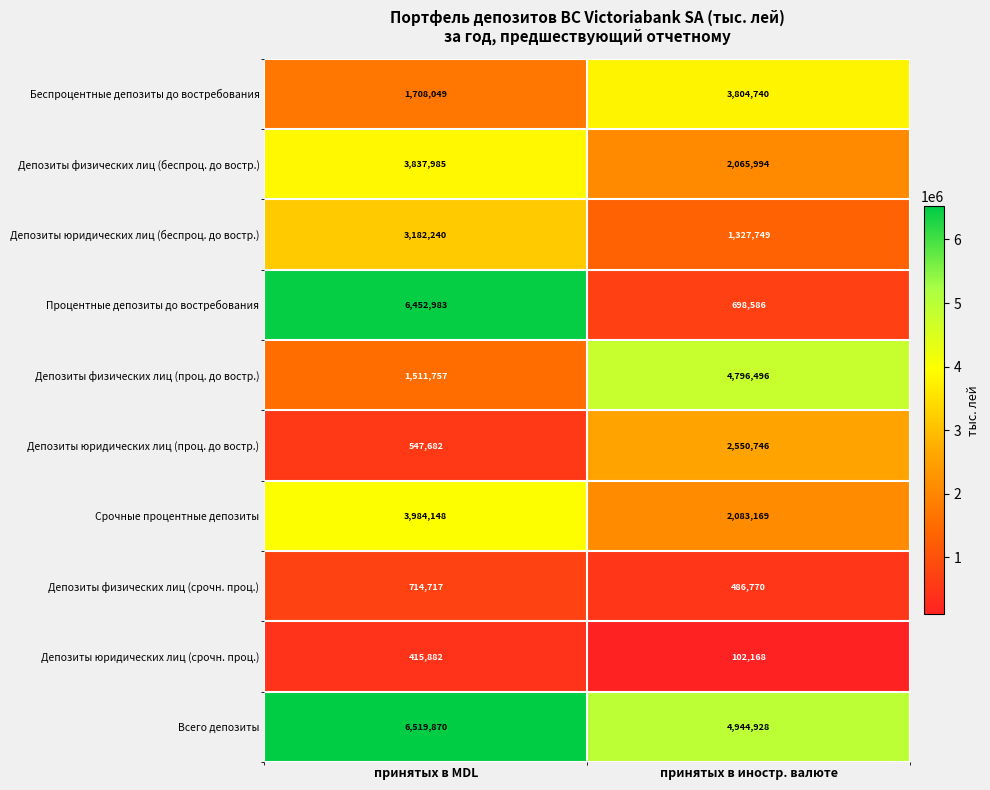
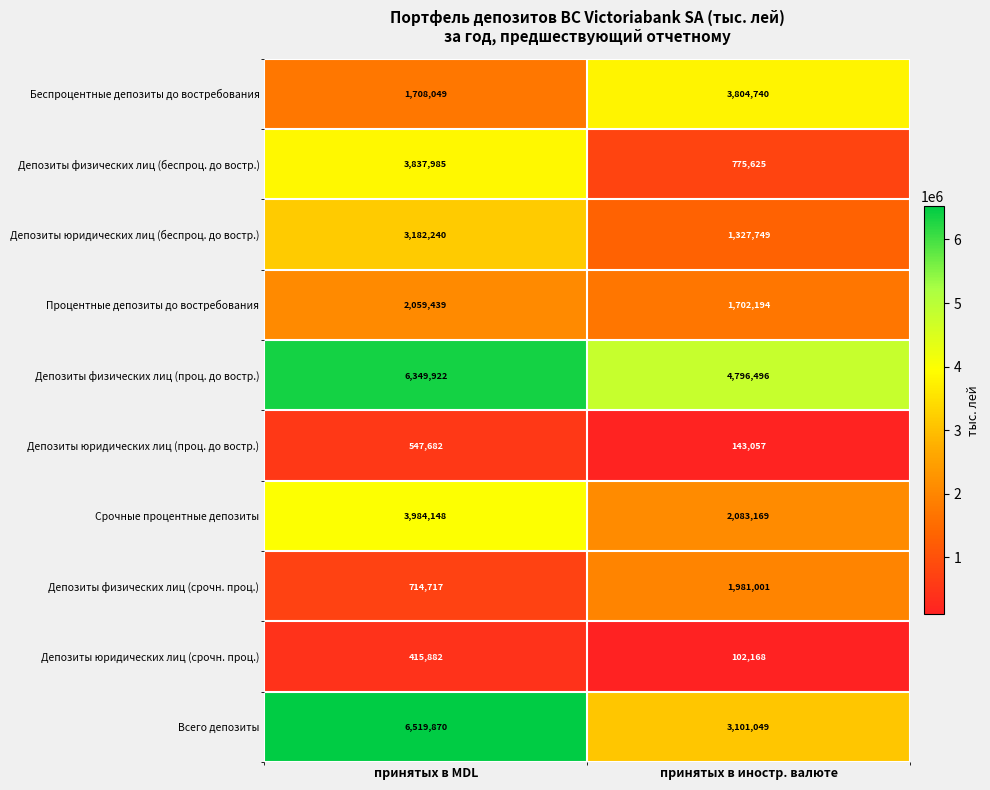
  {
    "Беспроцентные депозиты до востребования": {
      "принятых в MDL": "1,708,049",
      "принятых в иностр. валюте": "3,804,740"
    },
    "Депозиты физических лиц (беспроц. до востр.)": {
      "принятых в MDL": "3,837,985",
-     "принятых в иностр. валюте": "2,065,994"
+     "принятых в иностр. валюте": "775,625"
    },
    "Депозиты юридических лиц (беспроц. до востр.)": {
      "принятых в MDL": "3,182,240",
      "принятых в иностр. валюте": "1,327,749"
    },
    "Процентные депозиты до востребования": {
-     "принятых в MDL": "6,452,983",
-     "принятых в иностр. валюте": "698,586"
+     "принятых в MDL": "2,059,439",
+     "принятых в иностр. валюте": "1,702,194"
    },
    "Депозиты физических лиц (проц. до востр.)": {
-     "принятых в MDL": "1,511,757",
+     "принятых в MDL": "6,349,922",
      "принятых в иностр. валюте": "4,796,496"
    },
    "Депозиты юридических лиц (проц. до востр.)": {
      "принятых в MDL": "547,682",
-     "принятых в иностр. валюте": "2,550,746"
+     "принятых в иностр. валюте": "143,057"
    },
    "Срочные процентные депозиты": {
      "принятых в MDL": "3,984,148",
      "принятых в иностр. валюте": "2,083,169"
    },
    "Депозиты физических лиц (срочн. проц.)": {
      "принятых в MDL": "714,717",
-     "принятых в иностр. валюте": "486,770"
+     "принятых в иностр. валюте": "1,981,001"
    },
    "Депозиты юридических лиц (срочн. проц.)": {
      "принятых в MDL": "415,882",
      "принятых в иностр. валюте": "102,168"
    },
    "Всего депозиты": {
      "принятых в MDL": "6,519,870",
-     "принятых в иностр. валюте": "4,944,928"
+     "принятых в иностр. валюте": "3,101,049"
    }
  }
